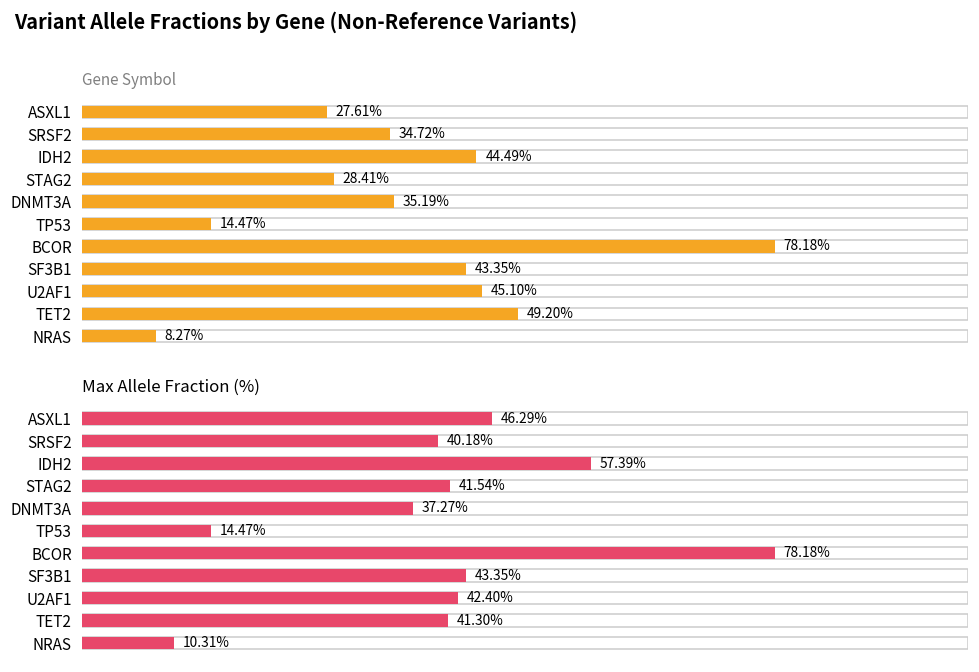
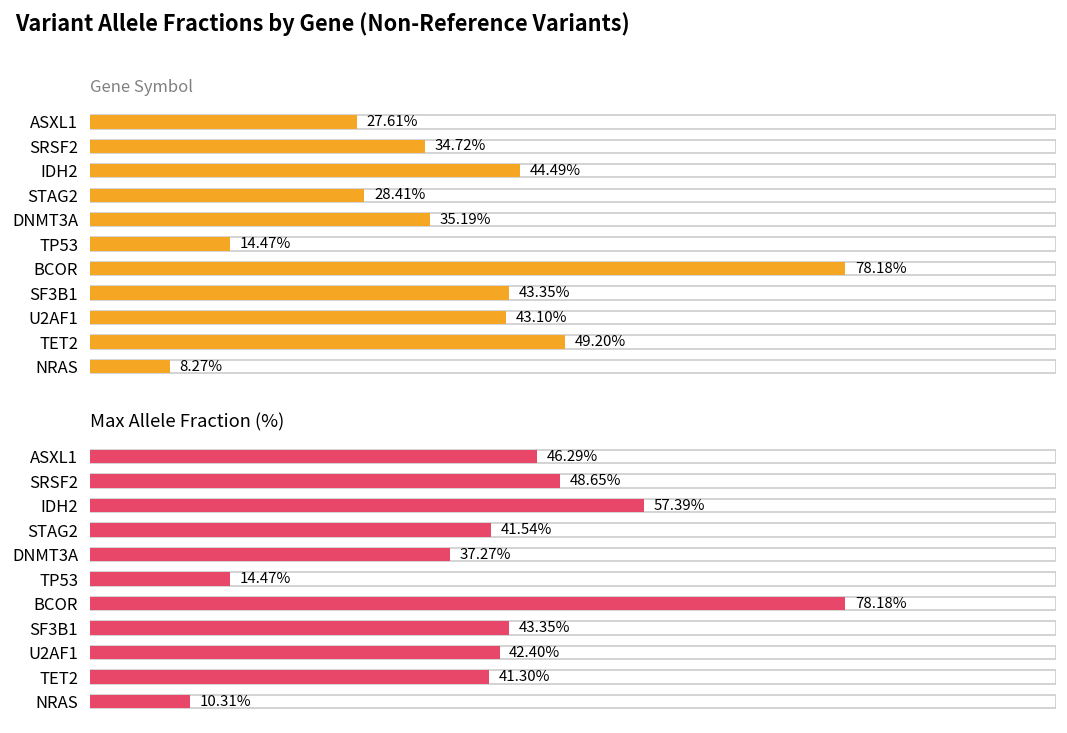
  {
    "Gene Symbol": {
      "ASXL1": "27.61%",
      "SRSF2": "34.72%",
      "IDH2": "44.49%",
      "STAG2": "28.41%",
      "DNMT3A": "35.19%",
      "TP53": "14.47%",
      "BCOR": "78.18%",
      "SF3B1": "43.35%",
-     "U2AF1": "45.10%",
+     "U2AF1": "43.10%",
      "TET2": "49.20%",
      "NRAS": "8.27%"
    },
    "Max Allele Fraction (%)": {
      "ASXL1": "46.29%",
-     "SRSF2": "40.18%",
+     "SRSF2": "48.65%",
      "IDH2": "57.39%",
      "STAG2": "41.54%",
      "DNMT3A": "37.27%",
      "TP53": "14.47%",
      "BCOR": "78.18%",
      "SF3B1": "43.35%",
      "U2AF1": "42.40%",
      "TET2": "41.30%",
      "NRAS": "10.31%"
    }
  }
